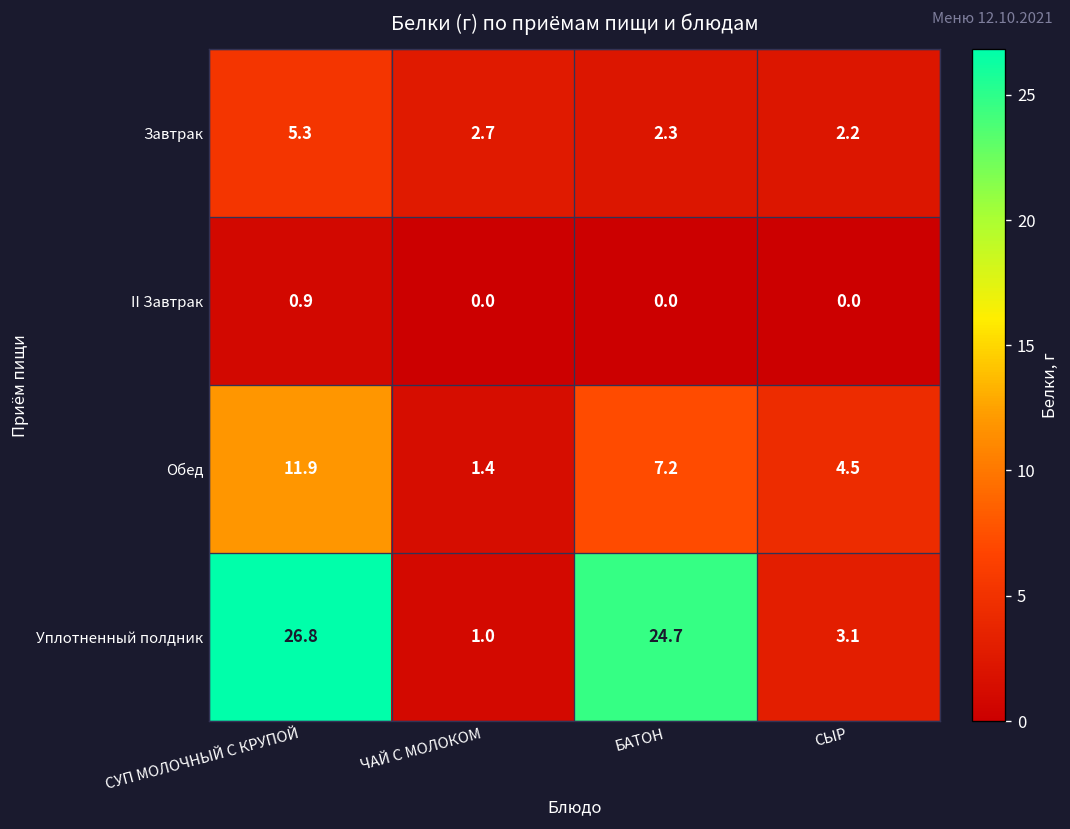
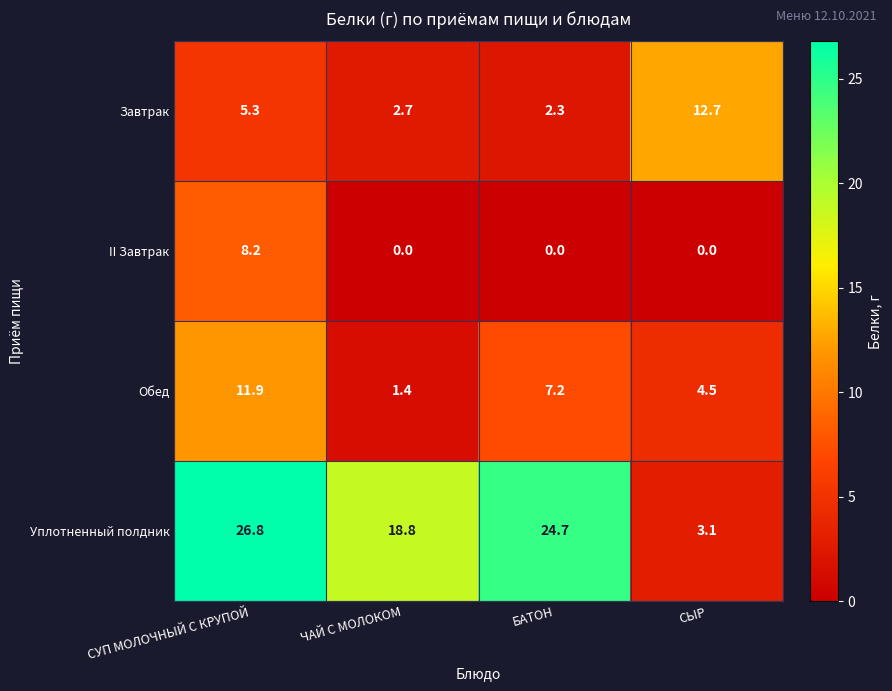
  {
    "Завтрак": {
      "СУП МОЛОЧНЫЙ С КРУПОЙ": 5.3,
      "ЧАЙ С МОЛОКОМ": 2.7,
      "БАТОН": 2.3,
-     "СЫР": 2.2
+     "СЫР": 12.7
    },
    "II Завтрак": {
-     "СУП МОЛОЧНЫЙ С КРУПОЙ": 0.9,
+     "СУП МОЛОЧНЫЙ С КРУПОЙ": 8.2,
      "ЧАЙ С МОЛОКОМ": 0.0,
      "БАТОН": 0.0,
      "СЫР": 0.0
    },
    "Обед": {
      "СУП МОЛОЧНЫЙ С КРУПОЙ": 11.9,
      "ЧАЙ С МОЛОКОМ": 1.4,
      "БАТОН": 7.2,
      "СЫР": 4.5
    },
    "Уплотненный полдник": {
      "СУП МОЛОЧНЫЙ С КРУПОЙ": 26.8,
-     "ЧАЙ С МОЛОКОМ": 1.0,
+     "ЧАЙ С МОЛОКОМ": 18.8,
      "БАТОН": 24.7,
      "СЫР": 3.1
    }
  }
